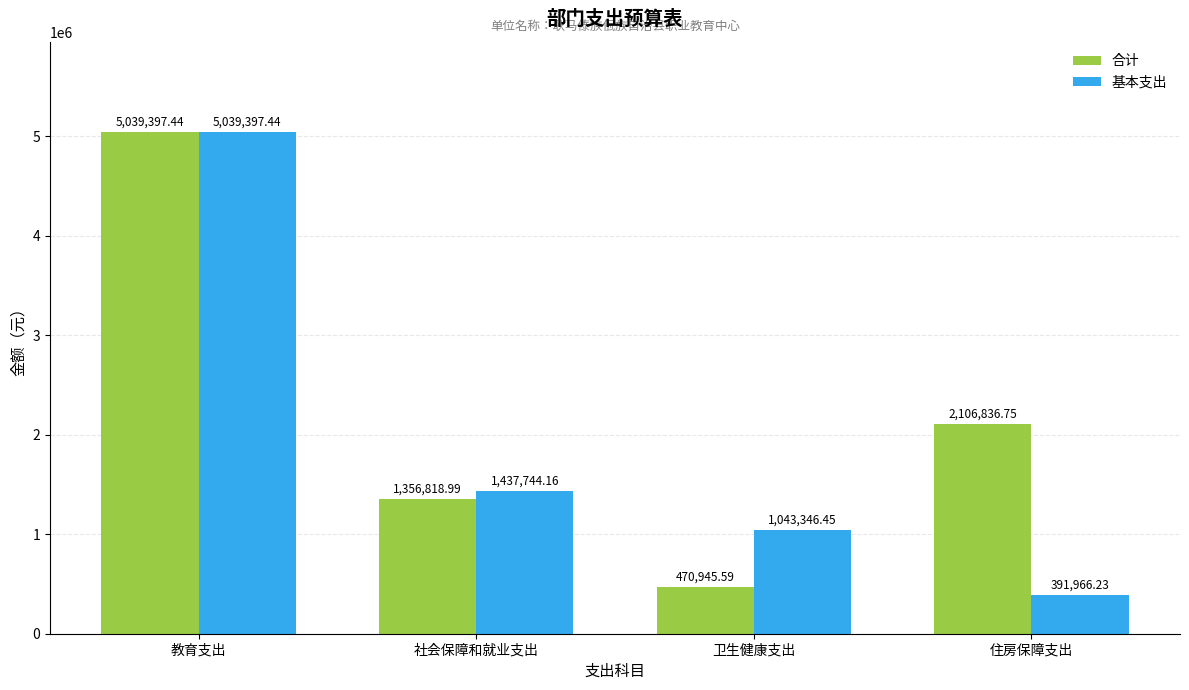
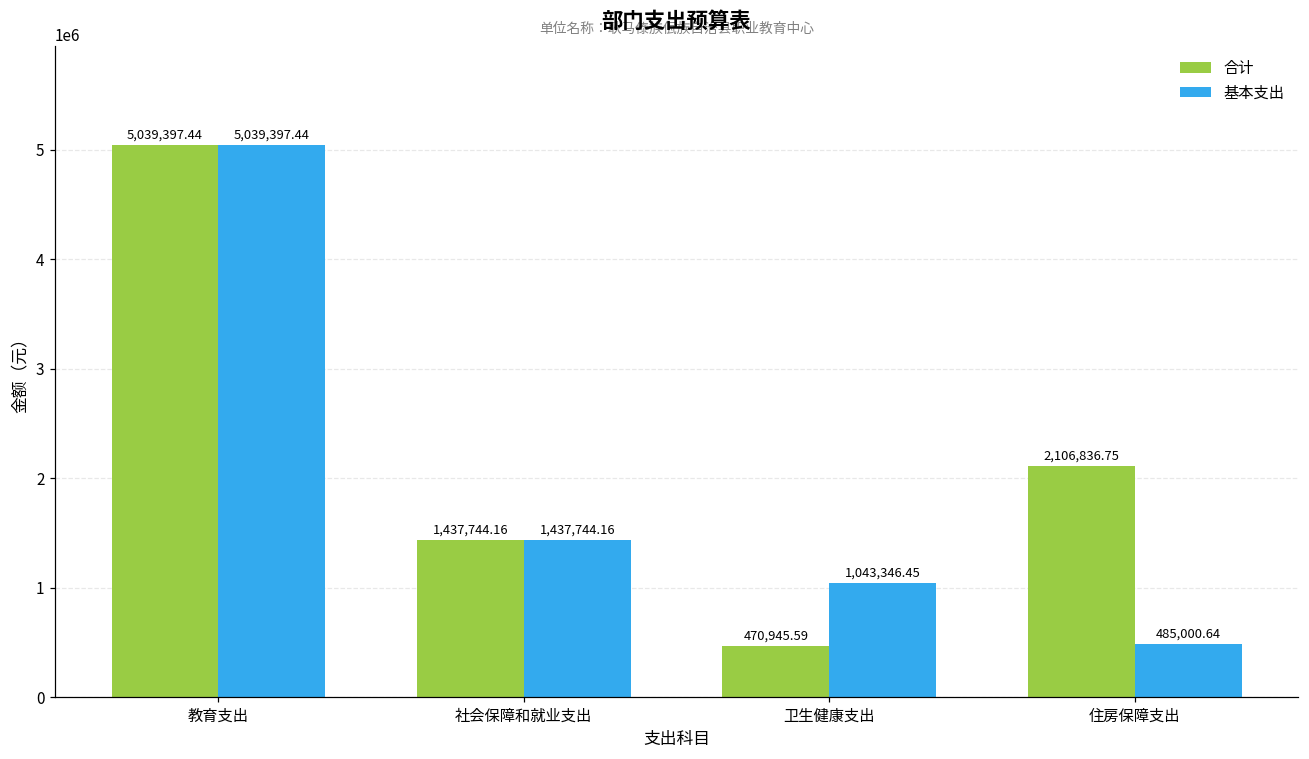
  {
    "合计": {
      "教育支出": "5,039,397.44",
-     "社会保障和就业支出": "1,356,818.99",
+     "社会保障和就业支出": "1,437,744.16",
      "卫生健康支出": "470,945.59",
      "住房保障支出": "2,106,836.75"
    },
    "基本支出": {
      "教育支出": "5,039,397.44",
      "社会保障和就业支出": "1,437,744.16",
      "卫生健康支出": "1,043,346.45",
-     "住房保障支出": "391,966.23"
+     "住房保障支出": "485,000.64"
    }
  }
